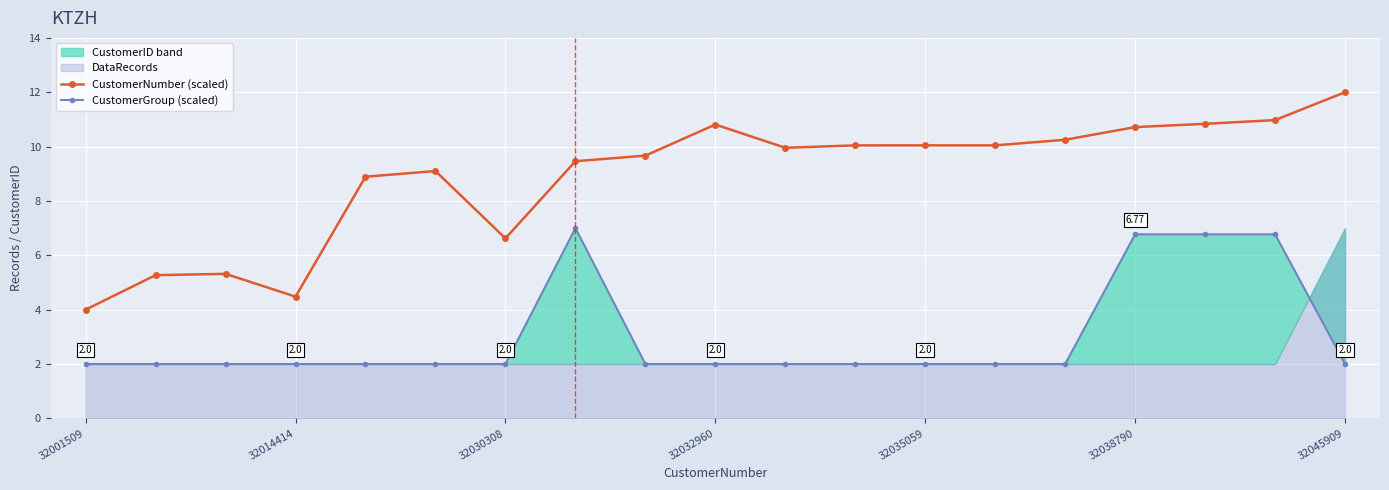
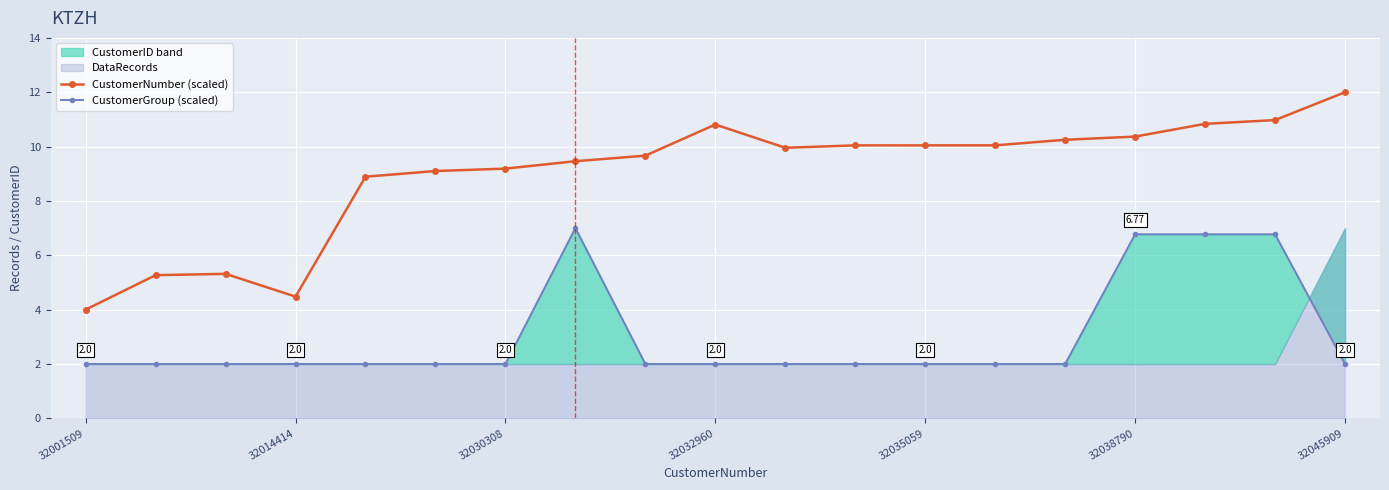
  {
    "CustomerNumber (scaled)": {
      "32001509": 4.0,
      "32014414": 4.5,
-     "32030308": 6.6,
+     "32030308": 9.2,
      "32032960": 10.8,
      "32035059": 10.0,
-     "32038790": 10.7,
+     "32038790": 10.4,
      "32045909": 12.0
    }
  }
